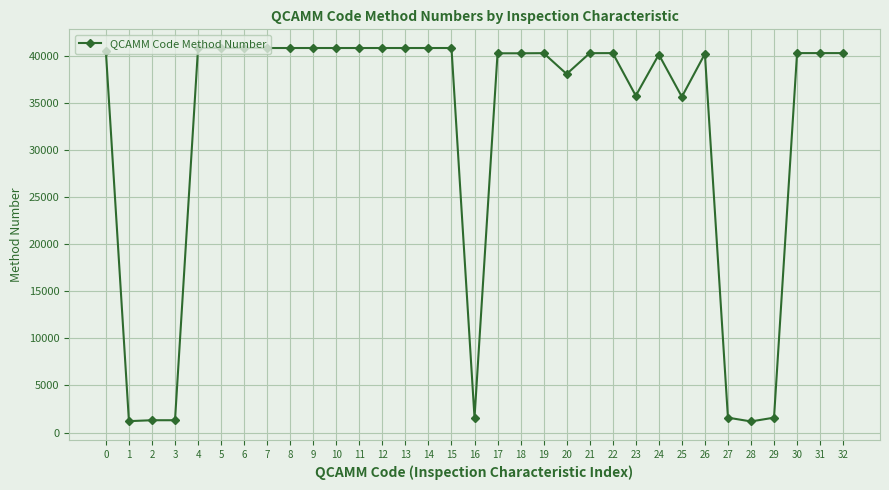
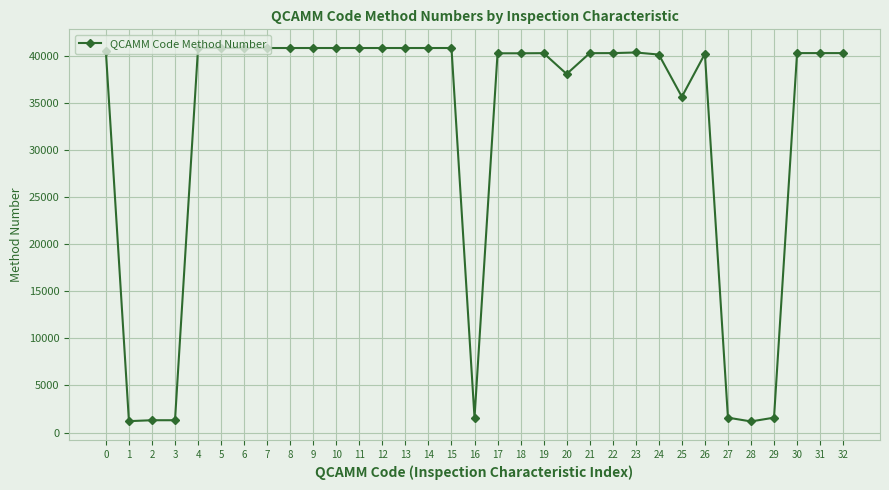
  {
    "1": 1000,
    "2": 1000,
    "3": 1000,
    "8": 41000,
    "9": 41000,
    "10": 41000,
    "11": 41000,
    "12": 41000,
    "13": 41000,
    "14": 41000,
    "15": 41000,
    "16": 2000,
    "17": 40000,
    "18": 40000,
    "19": 40000,
    "20": 38000,
    "21": 40000,
    "22": 40000,
-   "23": 36000,
+   "23": 40000,
    "24": 40000,
    "25": 36000,
    "26": 40000,
    "27": 2000,
    "28": 1000,
    "29": 2000,
    "30": 40000,
    "31": 40000,
    "32": 40000
  }
